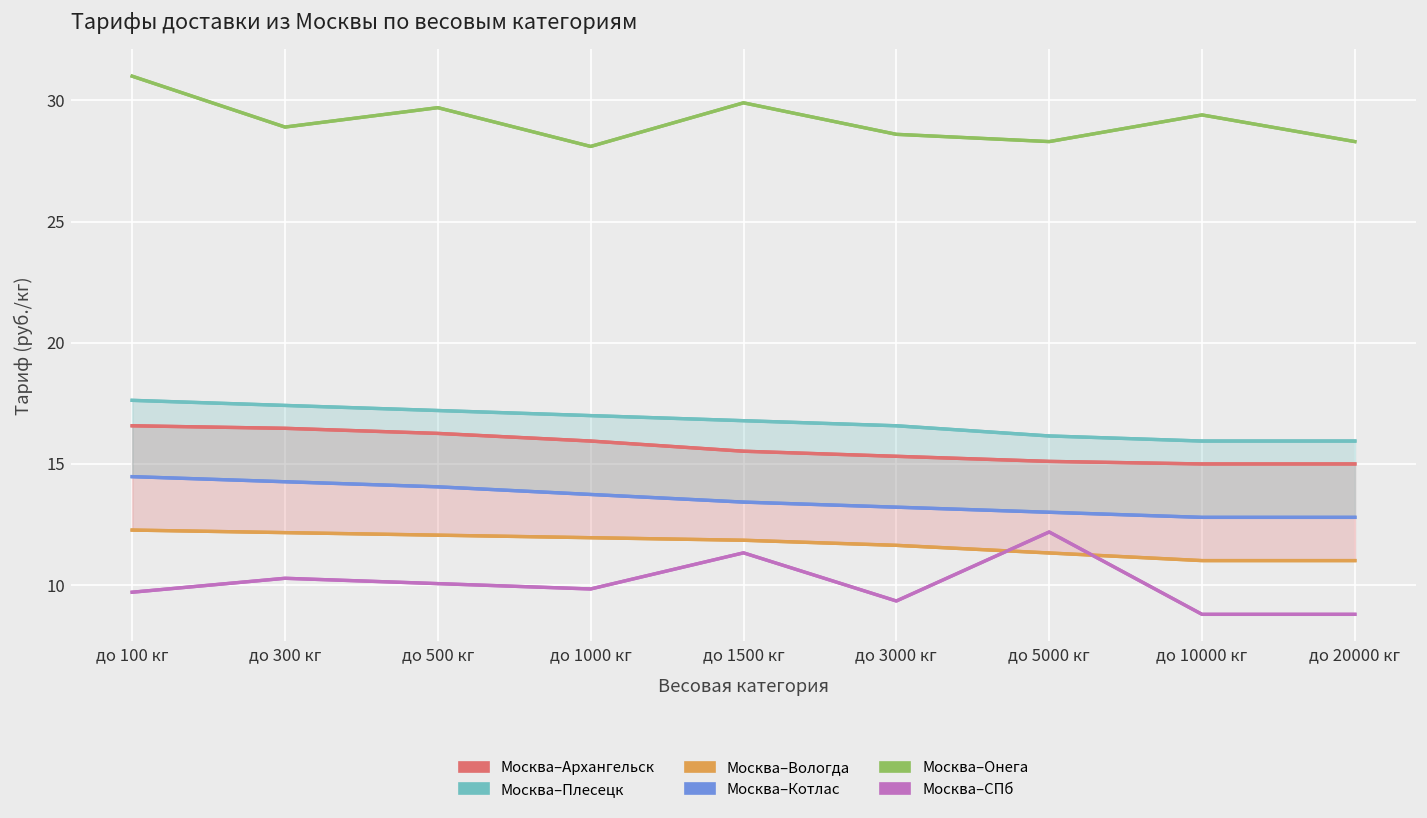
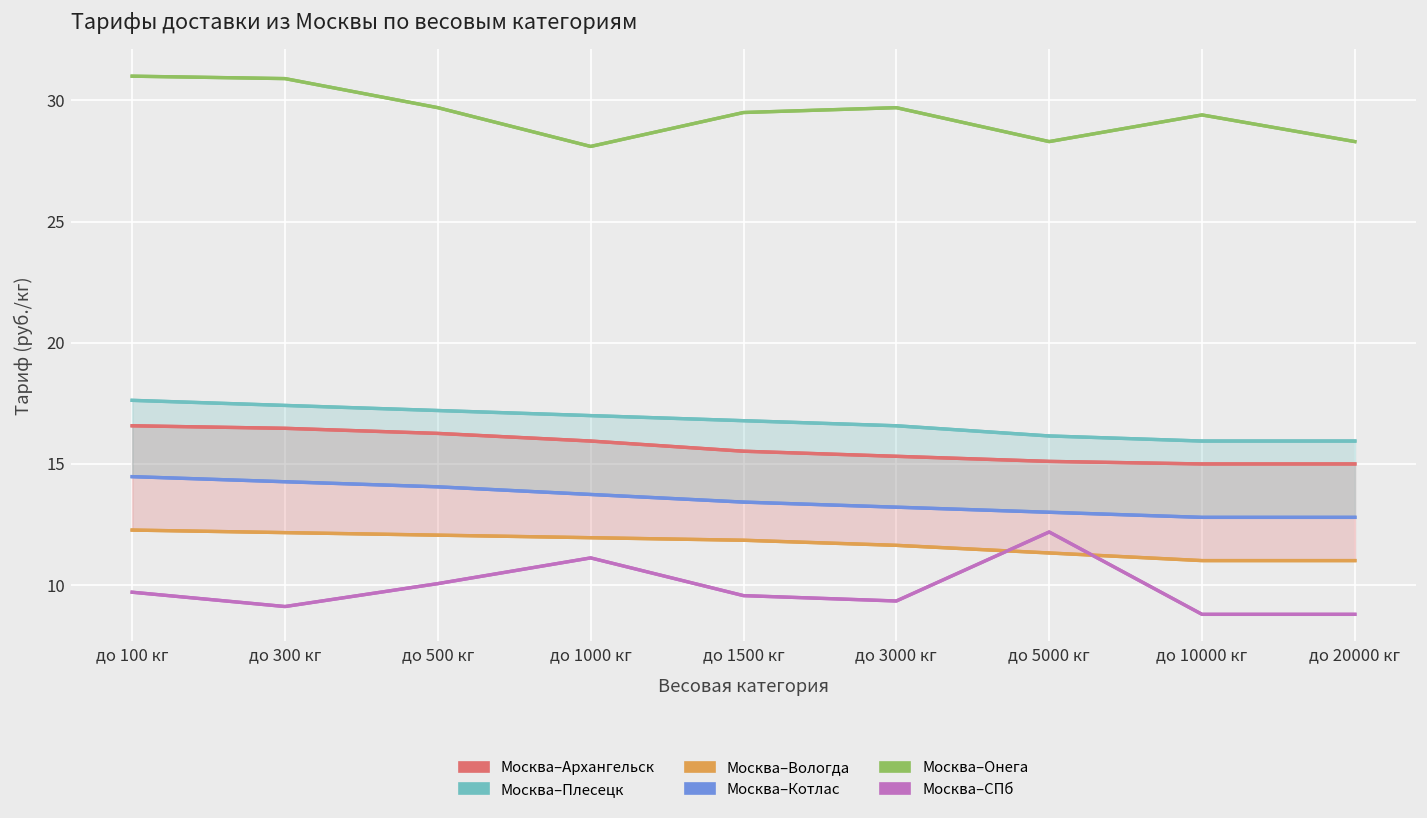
  {
    "Москва–Онега": {
      "до 100 кг": 31.0,
-     "до 300 кг": 28.9,
+     "до 300 кг": 30.9,
      "до 500 кг": 29.7,
      "до 1000 кг": 28.1,
-     "до 1500 кг": 29.9,
-     "до 3000 кг": 28.6,
+     "до 1500 кг": 29.5,
+     "до 3000 кг": 29.7,
      "до 5000 кг": 28.3,
      "до 10000 кг": 29.4,
      "до 20000 кг": 28.3
    },
    "Москва–СПб": {
      "до 100 кг": 9.7,
-     "до 300 кг": 10.3,
+     "до 300 кг": 9.1,
      "до 500 кг": 10.1,
-     "до 1000 кг": 9.8,
-     "до 1500 кг": 11.3,
+     "до 1000 кг": 11.1,
+     "до 1500 кг": 9.6,
      "до 3000 кг": 9.3,
      "до 5000 кг": 12.2,
      "до 10000 кг": 8.8,
      "до 20000 кг": 8.8
    }
  }
